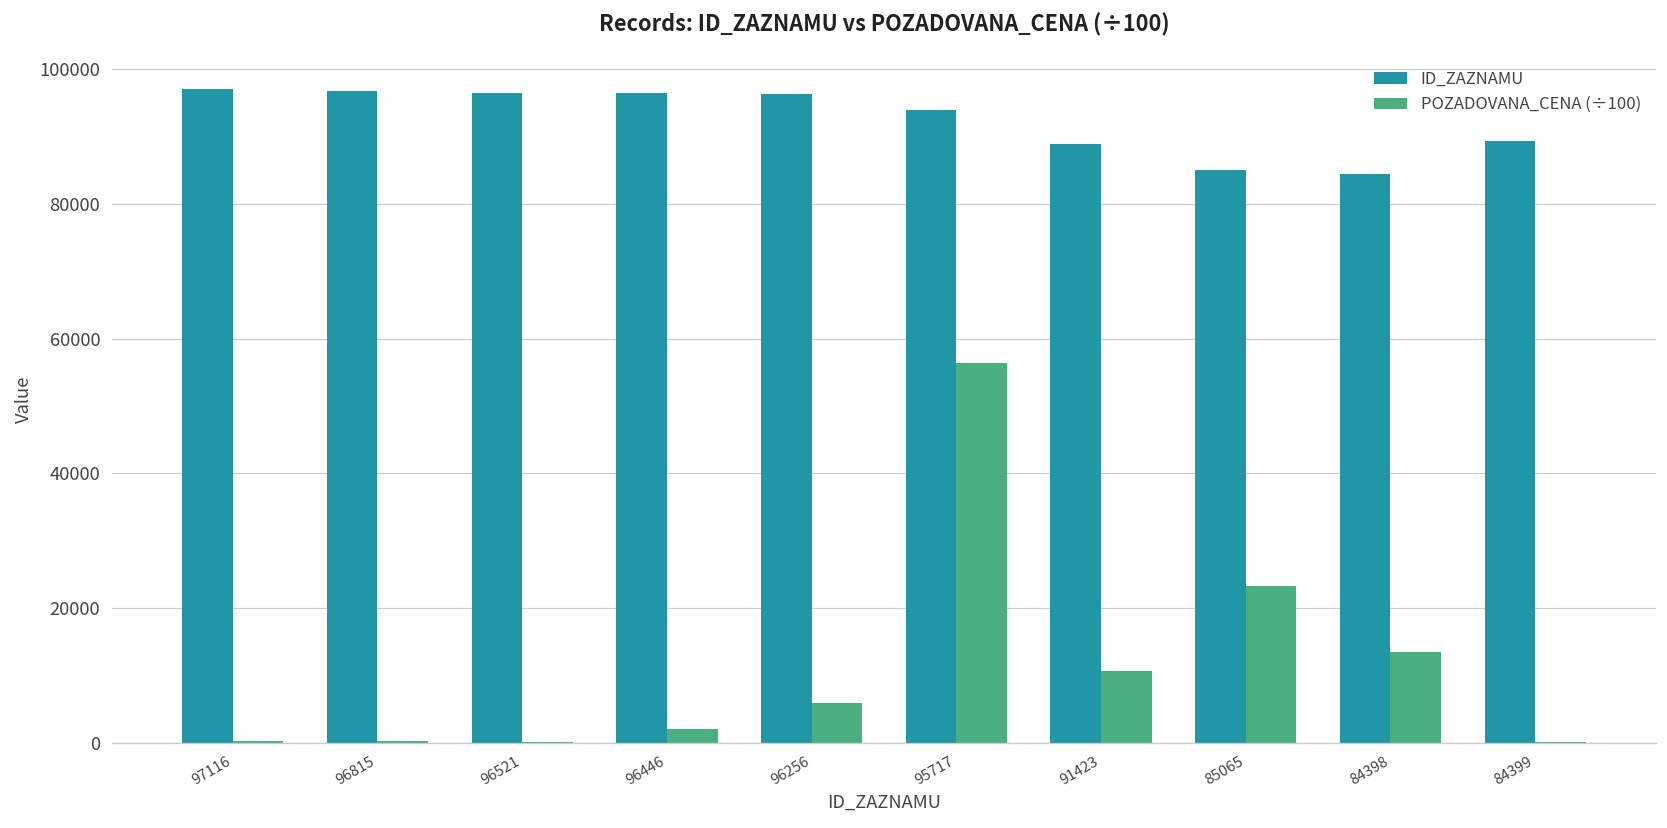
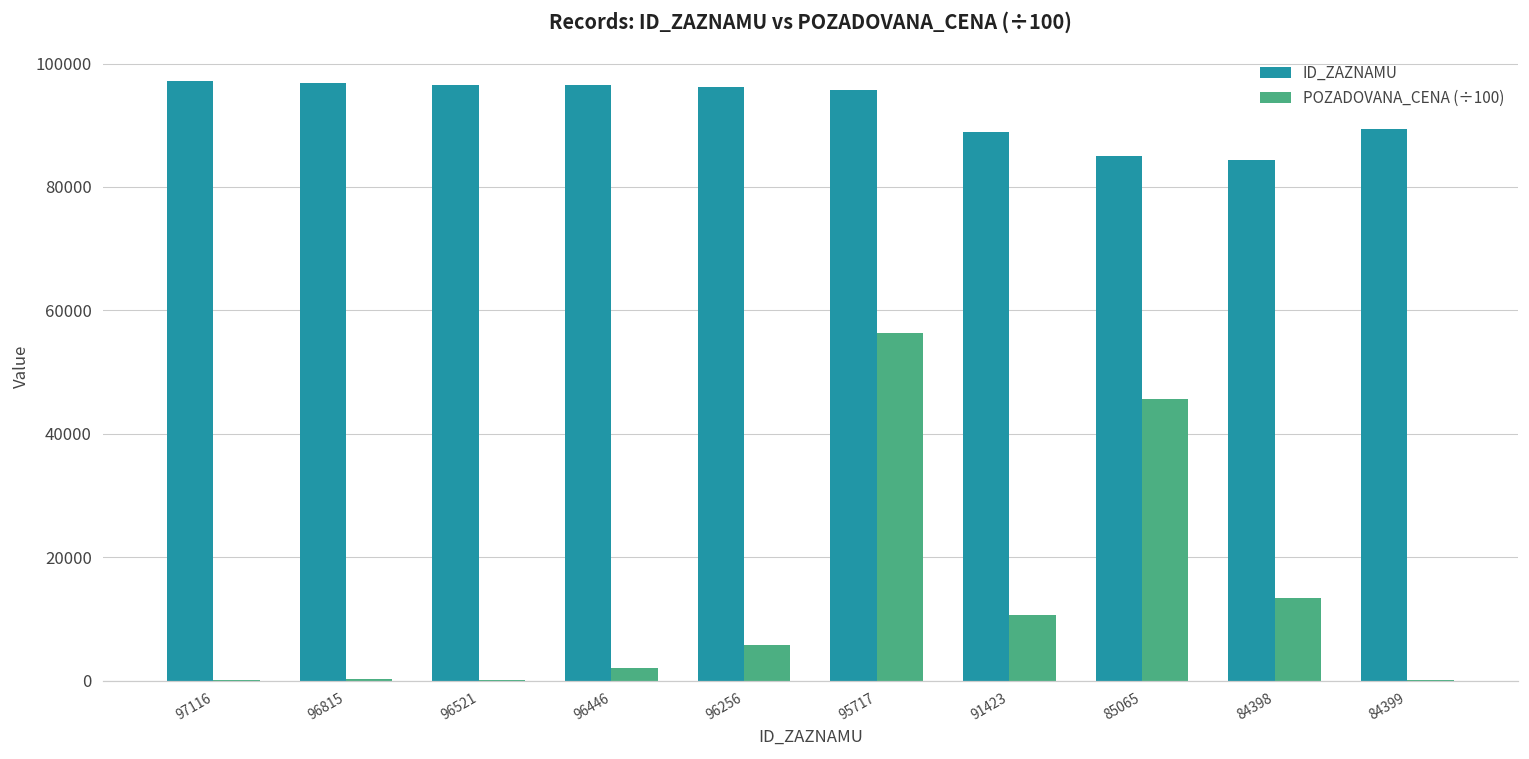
  {
    "ID_ZAZNAMU": {
      "97116": 97000,
      "96815": 97000,
      "96521": 97000,
      "96446": 96000,
      "96256": 96000,
-     "95717": 94000,
+     "95717": 96000,
      "91423": 89000,
      "85065": 85000,
      "84398": 84000,
      "84399": 89000
    },
    "POZADOVANA_CENA (÷100)": {
      "96446": 2000,
      "96256": 6000,
      "95717": 56000,
      "91423": 11000,
-     "85065": 23000,
+     "85065": 46000,
      "84398": 13000
    }
  }
